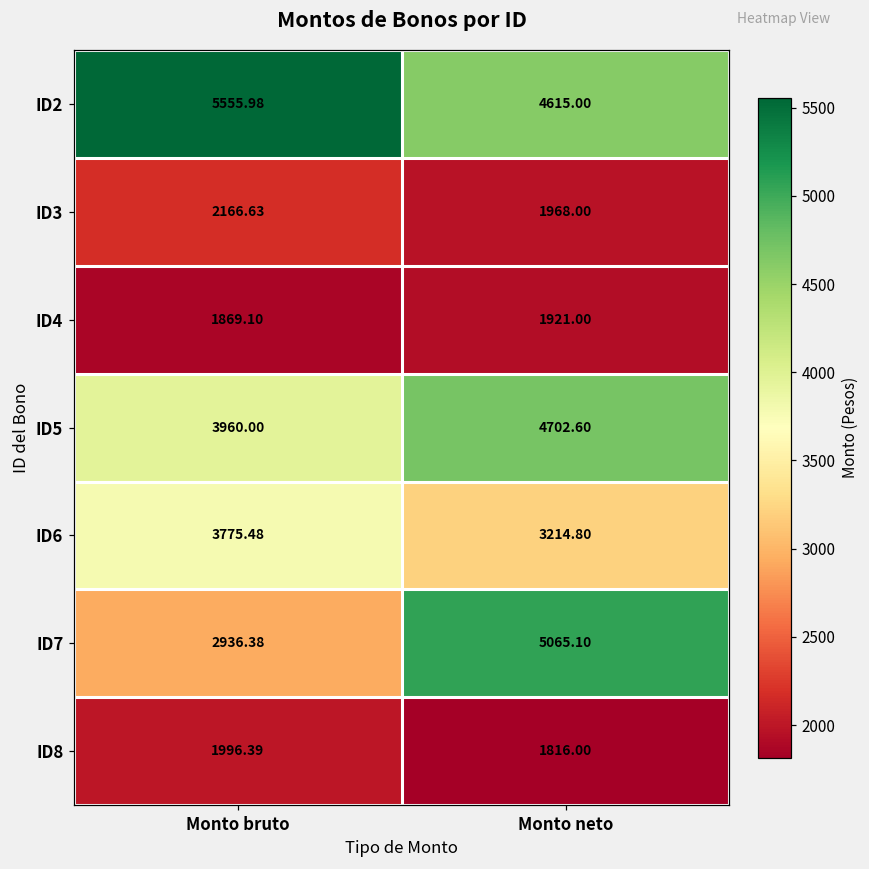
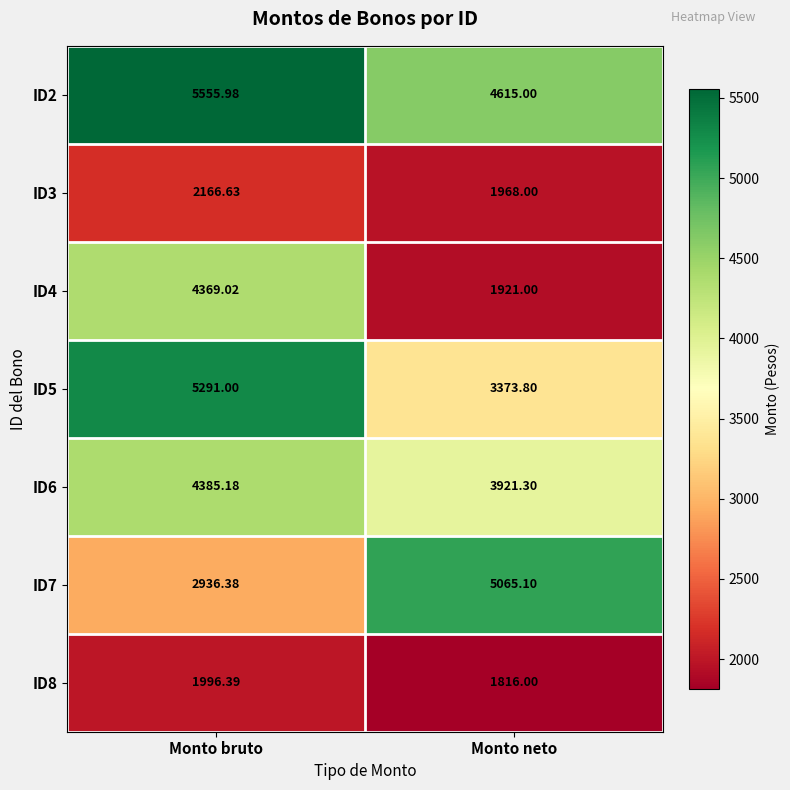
  {
    "ID2": {
      "Monto bruto": 5555.98,
      "Monto neto": 4615.00
    },
    "ID3": {
      "Monto bruto": 2166.63,
      "Monto neto": 1968.00
    },
    "ID4": {
-     "Monto bruto": 1869.10,
+     "Monto bruto": 4369.02,
      "Monto neto": 1921.00
    },
    "ID5": {
-     "Monto bruto": 3960.00,
-     "Monto neto": 4702.60
+     "Monto bruto": 5291.00,
+     "Monto neto": 3373.80
    },
    "ID6": {
-     "Monto bruto": 3775.48,
-     "Monto neto": 3214.80
+     "Monto bruto": 4385.18,
+     "Monto neto": 3921.30
    },
    "ID7": {
      "Monto bruto": 2936.38,
      "Monto neto": 5065.10
    },
    "ID8": {
      "Monto bruto": 1996.39,
      "Monto neto": 1816.00
    }
  }
